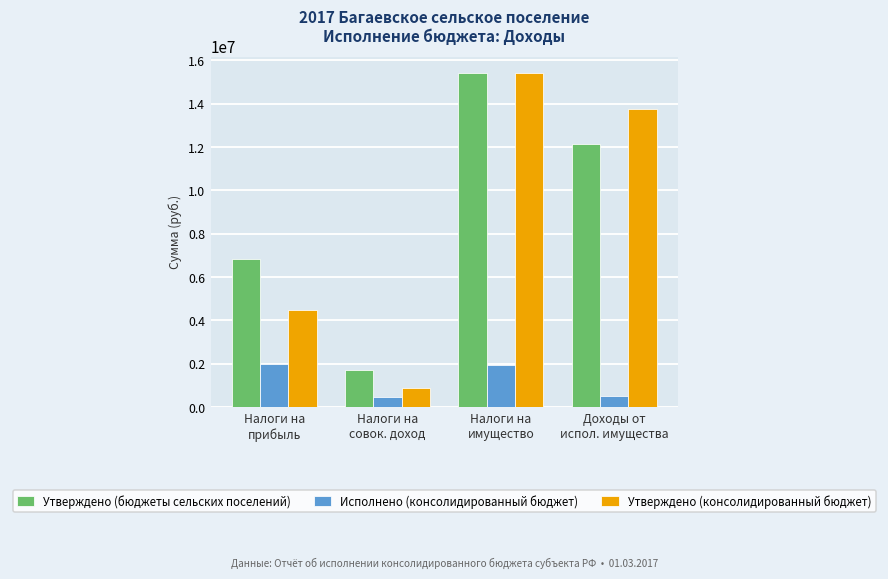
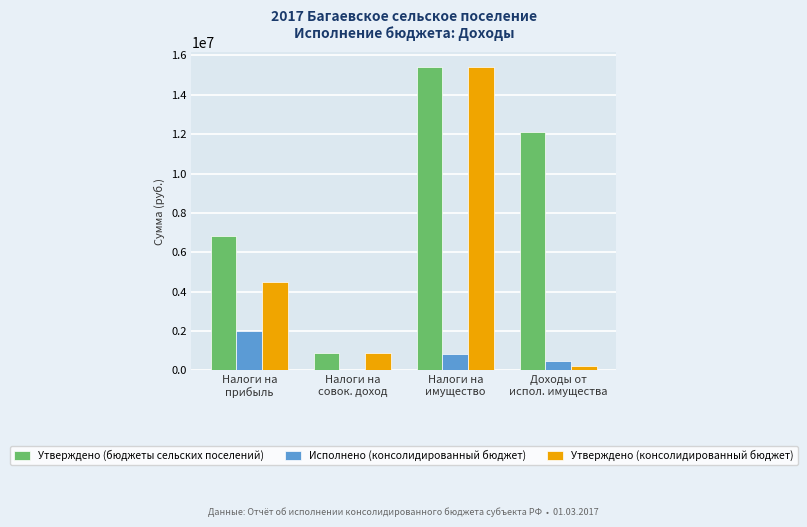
  {
    "Утверждено (бюджеты сельских поселений)": {
      "Налоги на прибыль": 6800000,
-     "Налоги на совок. доход": 1700000,
+     "Налоги на совок. доход": 900000,
      "Налоги на имущество": 15400000,
      "Доходы от испол. имущества": 12100000
    },
    "Исполнено (консолидированный бюджет)": {
      "Налоги на прибыль": 2000000,
-     "Налоги на совок. доход": 400000,
-     "Налоги на имущество": 1900000,
+     "Налоги на совок. доход": 0,
+     "Налоги на имущество": 800000,
      "Доходы от испол. имущества": 500000
    },
    "Утверждено (консолидированный бюджет)": {
      "Налоги на прибыль": 4500000,
      "Налоги на совок. доход": 900000,
      "Налоги на имущество": 15400000,
-     "Доходы от испол. имущества": 13800000
+     "Доходы от испол. имущества": 200000
    }
  }
